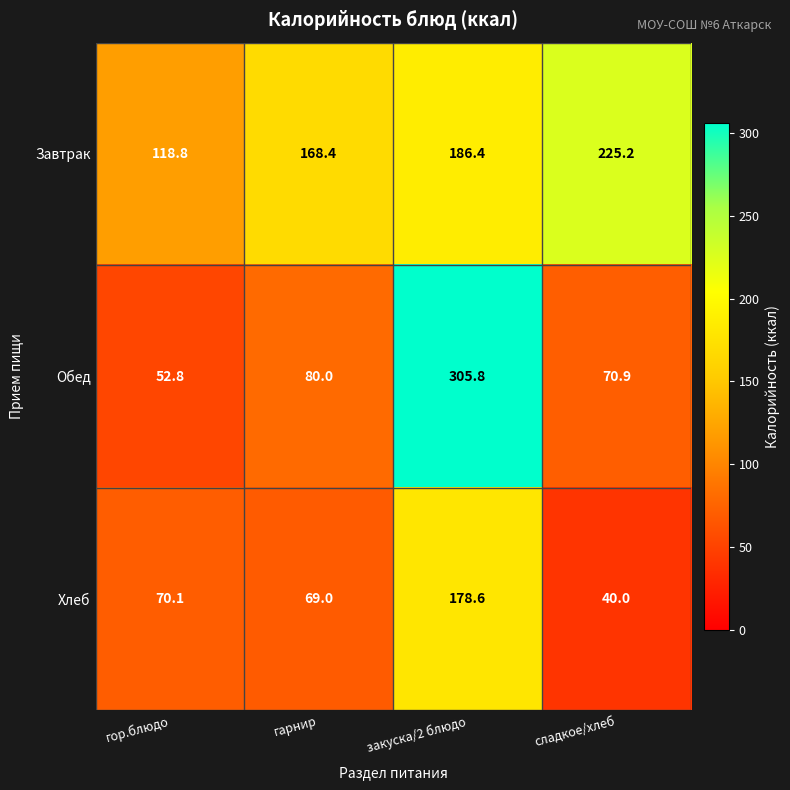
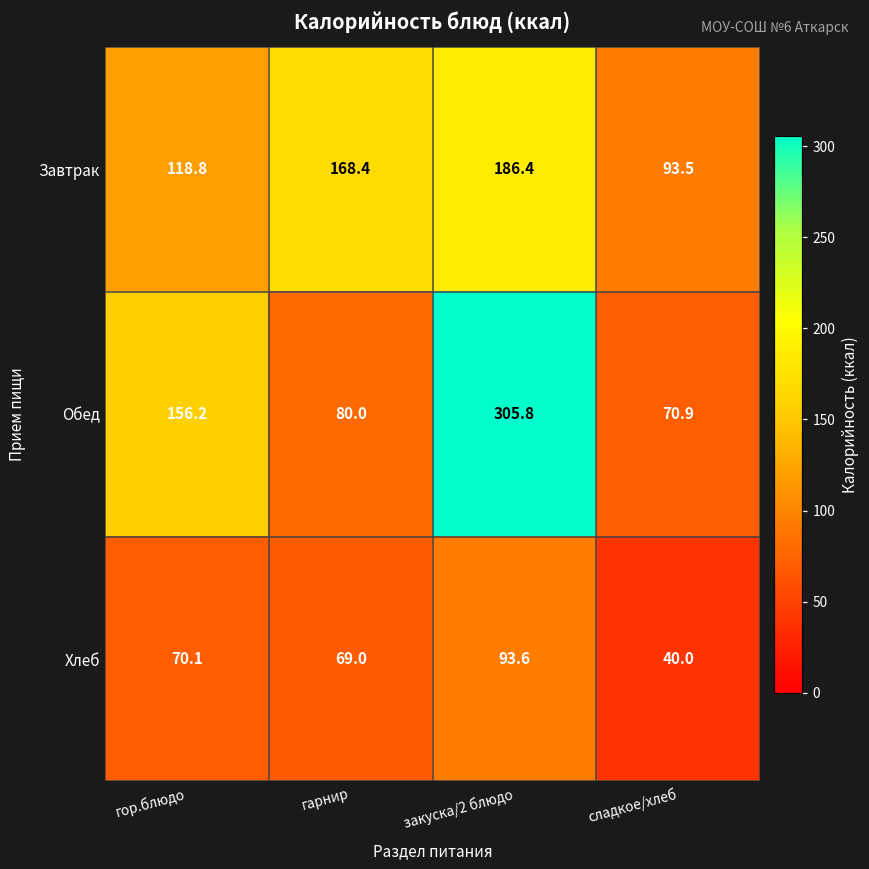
  {
    "Завтрак": {
      "гор.блюдо": 118.8,
      "гарнир": 168.4,
      "закуска/2 блюдо": 186.4,
-     "сладкое/хлеб": 225.2
+     "сладкое/хлеб": 93.5
    },
    "Обед": {
-     "гор.блюдо": 52.8,
+     "гор.блюдо": 156.2,
      "гарнир": 80.0,
      "закуска/2 блюдо": 305.8,
      "сладкое/хлеб": 70.9
    },
    "Хлеб": {
      "гор.блюдо": 70.1,
      "гарнир": 69.0,
-     "закуска/2 блюдо": 178.6,
+     "закуска/2 блюдо": 93.6,
      "сладкое/хлеб": 40.0
    }
  }
